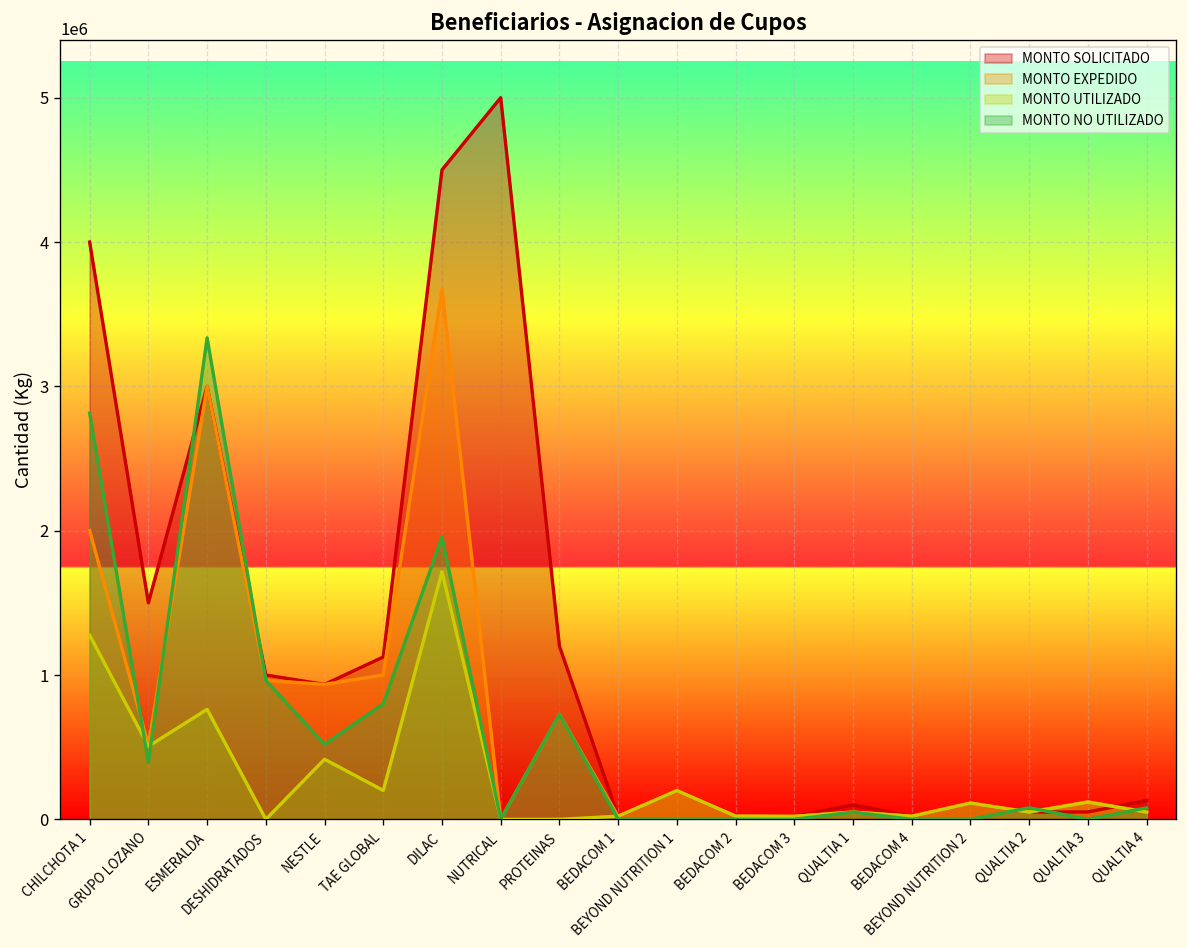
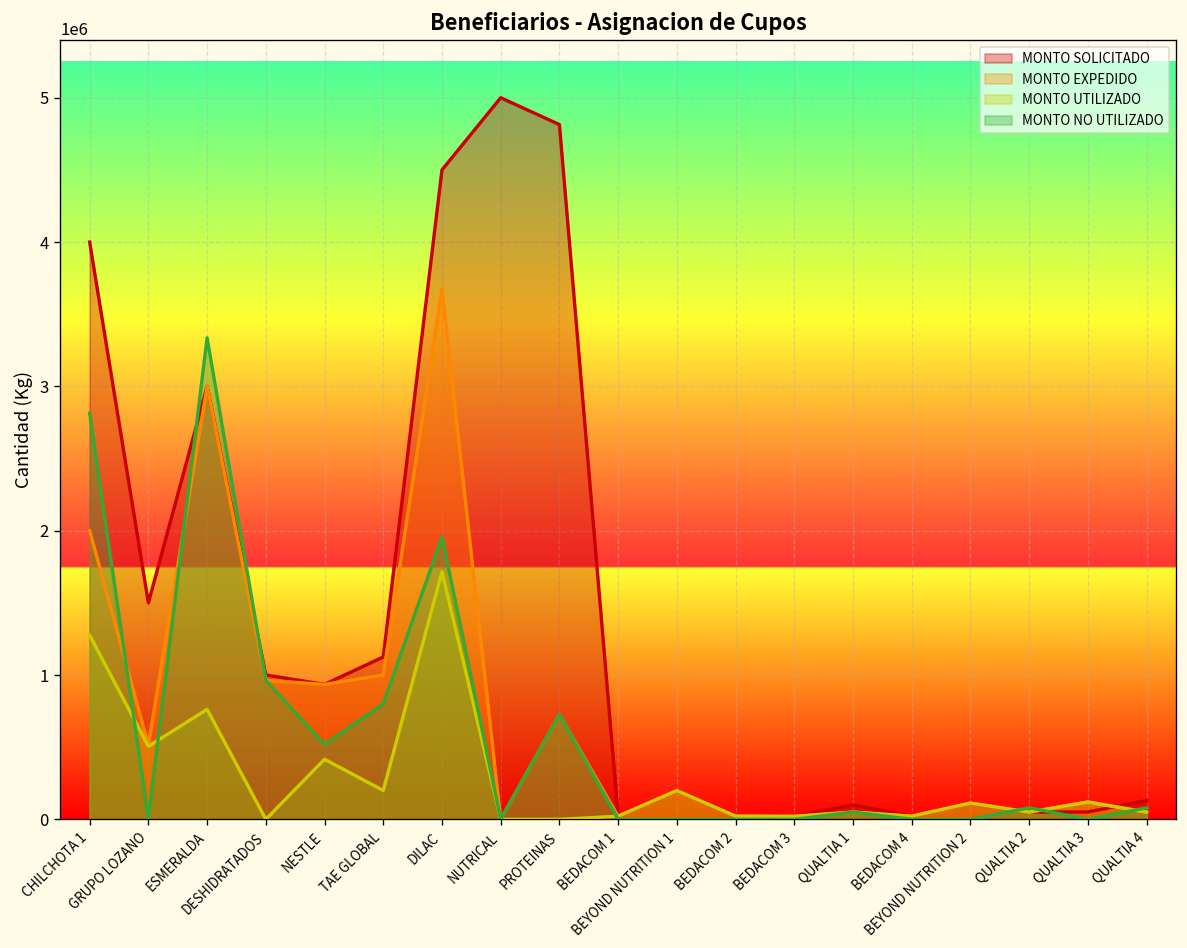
  {
    "MONTO SOLICITADO": {
      "CHILCHOTA 1": 4000000,
      "GRUPO LOZANO": 1500000,
      "DESHIDRATADOS": 1000000,
      "TAE GLOBAL": 1130000,
      "DILAC": 4500000,
      "NUTRICAL": 5000000,
-     "PROTEINAS": 1200000,
+     "PROTEINAS": 4810000,
      "QUALTIA 1": 100000,
      "QUALTIA 3": 50000,
      "QUALTIA 4": 130000
    },
    "MONTO NO UTILIZADO": {
      "CHILCHOTA 1": 2810000,
-     "GRUPO LOZANO": 390000,
+     "GRUPO LOZANO": 10000,
      "ESMERALDA": 3340000,
      "NESTLE": 520000,
      "TAE GLOBAL": 800000,
      "DILAC": 1960000,
      "BEDACOM 1": 0,
      "BEYOND NUTRITION 1": 0,
      "BEDACOM 2": 0,
      "BEDACOM 4": 0,
      "BEYOND NUTRITION 2": 0,
      "QUALTIA 2": 80000,
      "QUALTIA 3": 0,
      "QUALTIA 4": 80000
    }
  }
